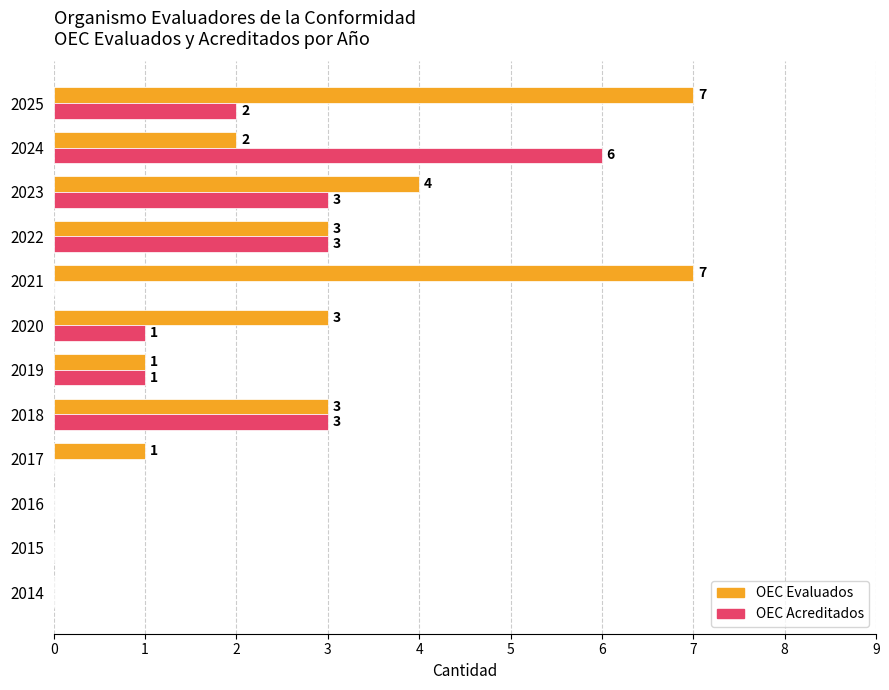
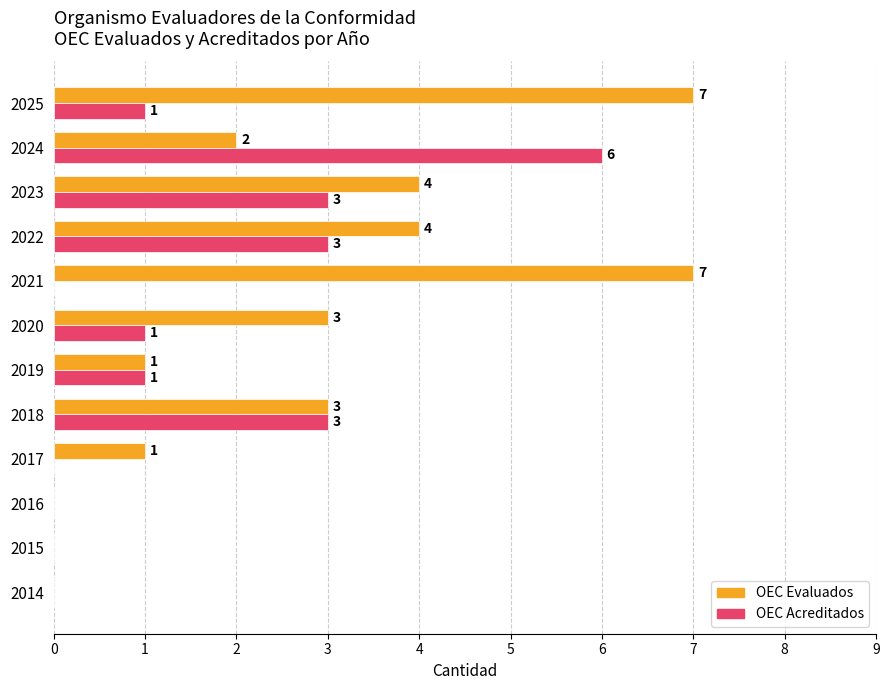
  {
    "OEC Evaluados": {
      "2025": 7,
      "2024": 2,
      "2023": 4,
-     "2022": 3,
+     "2022": 4,
      "2021": 7,
      "2020": 3,
      "2019": 1,
      "2018": 3,
      "2017": 1
    },
    "OEC Acreditados": {
-     "2025": 2,
+     "2025": 1,
      "2024": 6,
      "2023": 3,
      "2022": 3,
      "2020": 1,
      "2019": 1,
      "2018": 3
    }
  }
